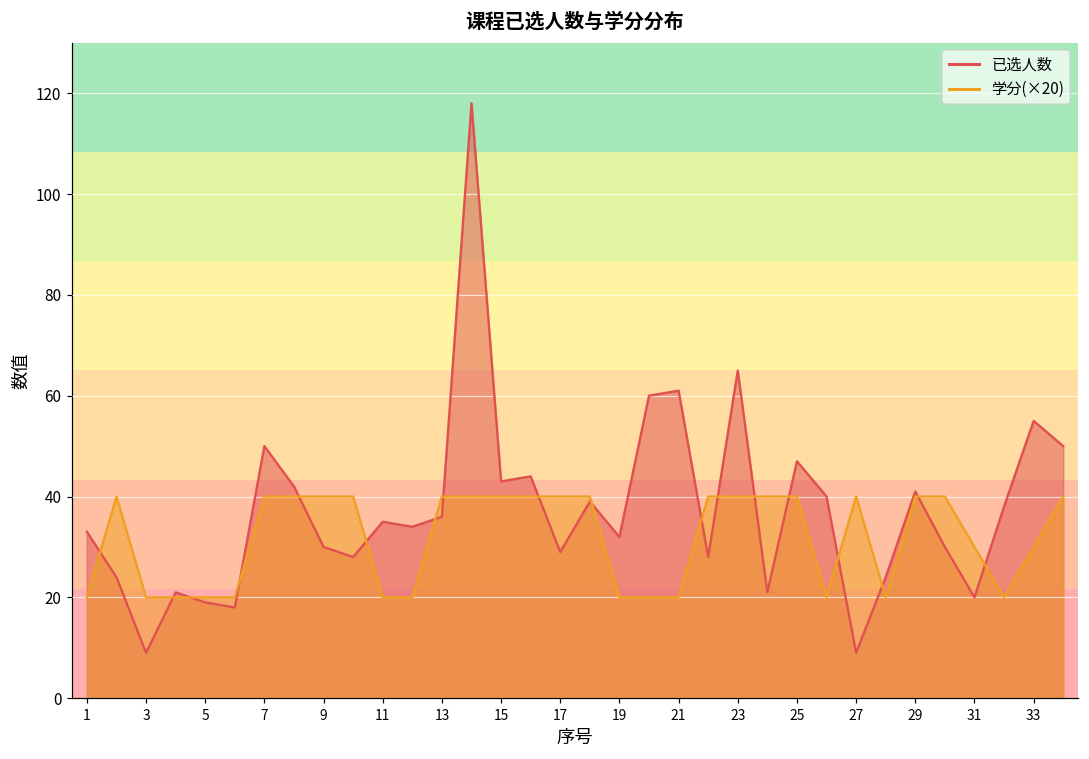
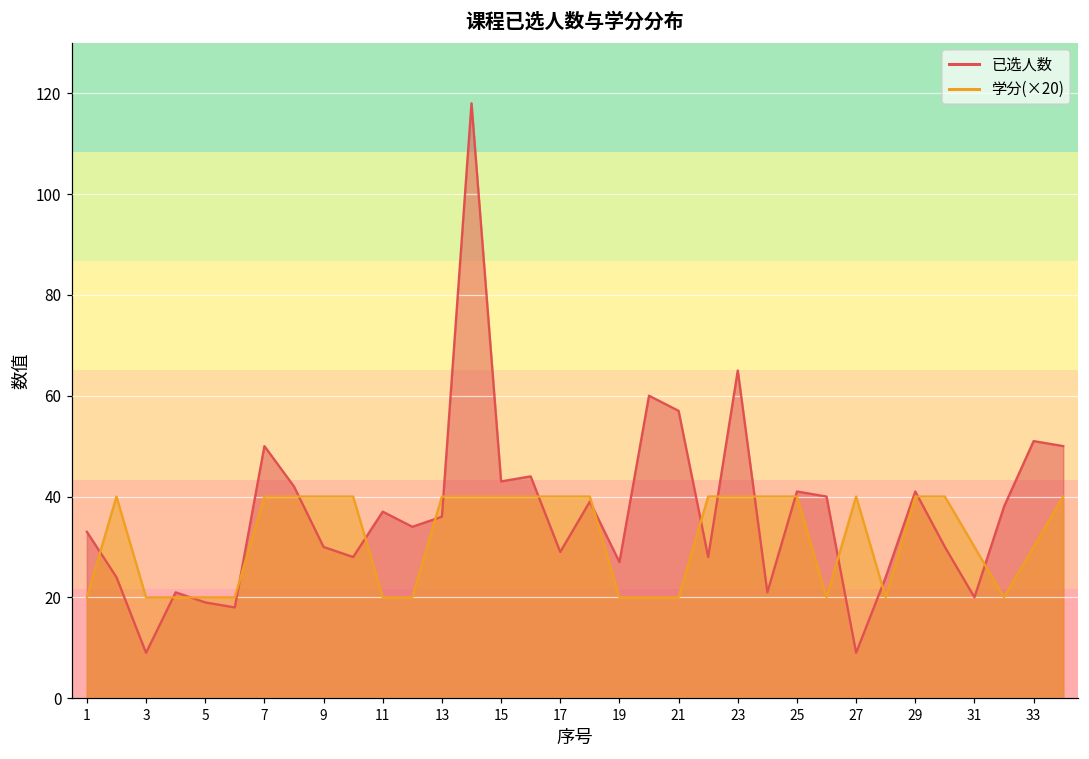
  {
    "已选人数": {
      "1": 33,
      "3": 9,
      "5": 19,
      "7": 50,
      "9": 30,
-     "11": 35,
+     "11": 37,
      "13": 36,
      "15": 43,
      "17": 29,
-     "19": 32,
-     "21": 61,
+     "19": 27,
+     "21": 57,
      "23": 65,
-     "25": 47,
+     "25": 41,
      "27": 9,
      "29": 41,
      "31": 20,
-     "33": 55
+     "33": 51
    },
    "学分(×20)": {
      "1": 20,
      "3": 20,
      "5": 20,
      "7": 40,
      "9": 40,
      "11": 20,
      "13": 40,
      "15": 40,
      "17": 40,
      "19": 20,
      "21": 20,
      "23": 40,
      "25": 40,
      "27": 40,
      "29": 40,
      "31": 30,
      "33": 30
    }
  }
